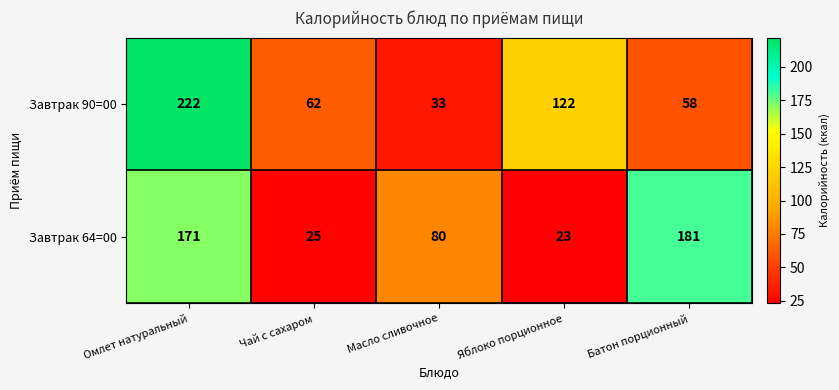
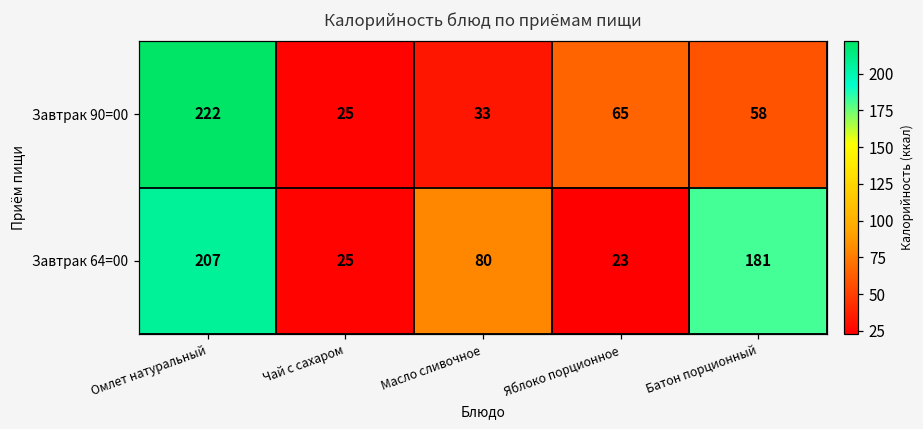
  {
    "Завтрак 90=00": {
      "Омлет натуральный": 222,
-     "Чай с сахаром": 62,
+     "Чай с сахаром": 25,
      "Масло сливочное": 33,
-     "Яблоко порционное": 122,
+     "Яблоко порционное": 65,
      "Батон порционный": 58
    },
    "Завтрак 64=00": {
-     "Омлет натуральный": 171,
+     "Омлет натуральный": 207,
      "Чай с сахаром": 25,
      "Масло сливочное": 80,
      "Яблоко порционное": 23,
      "Батон порционный": 181
    }
  }
